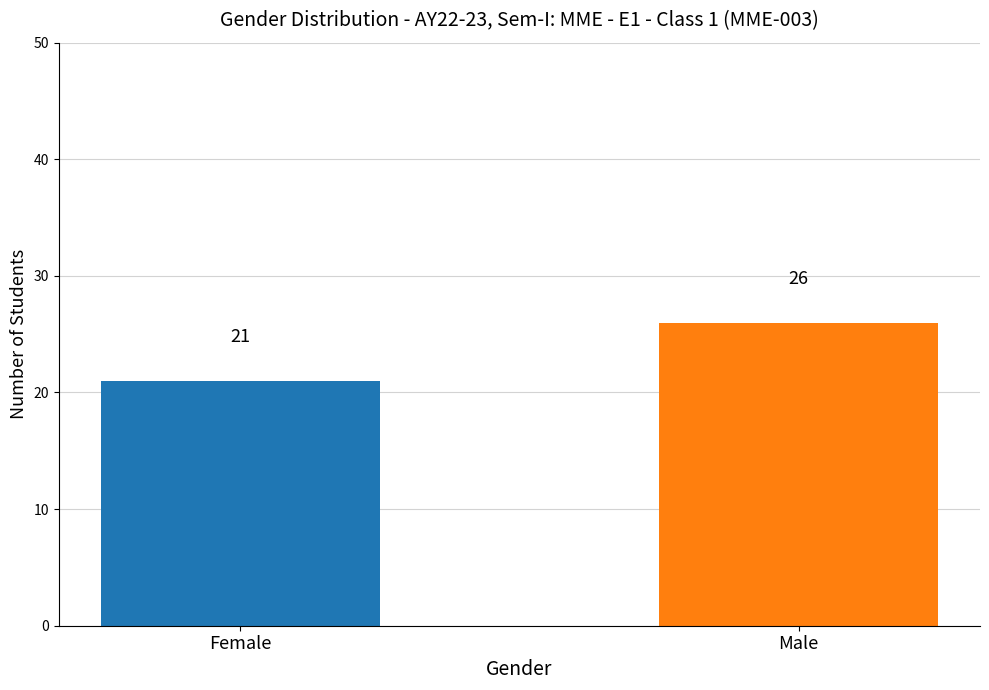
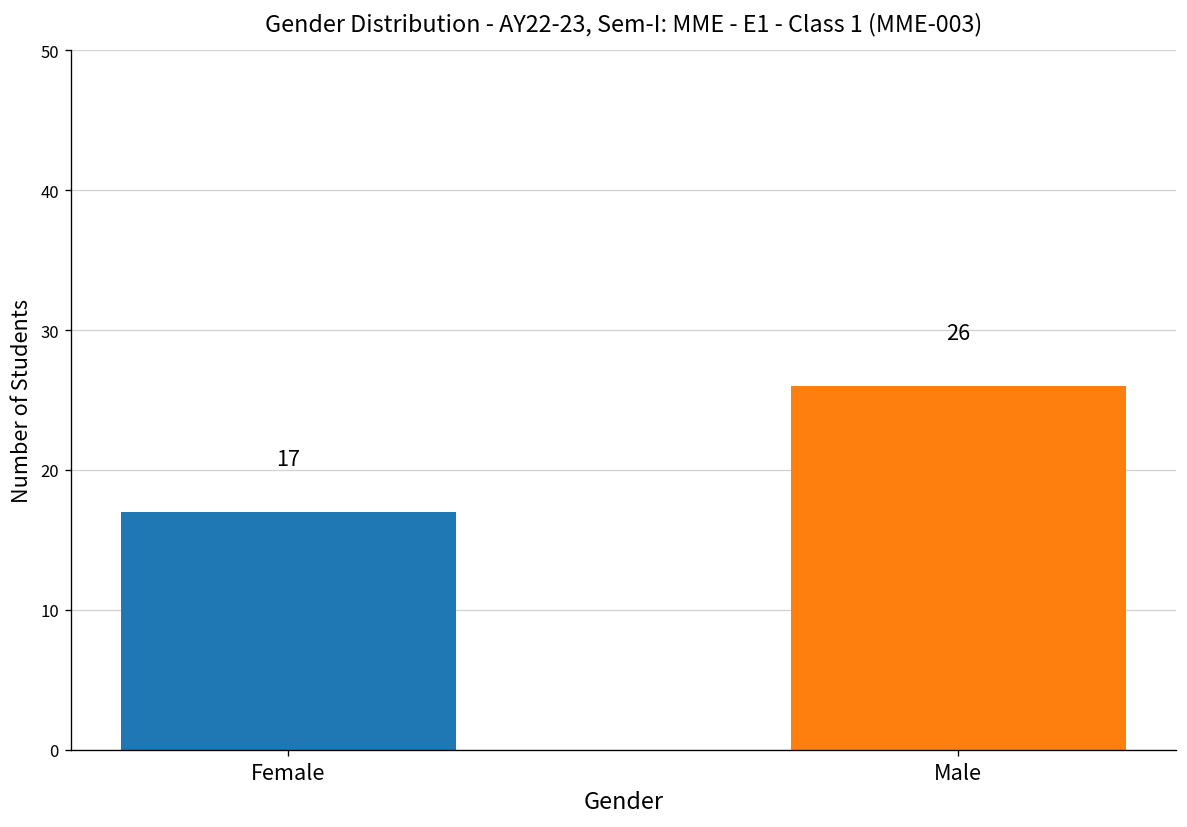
  {
-   "Female": 21
+   "Female": 17
  }
